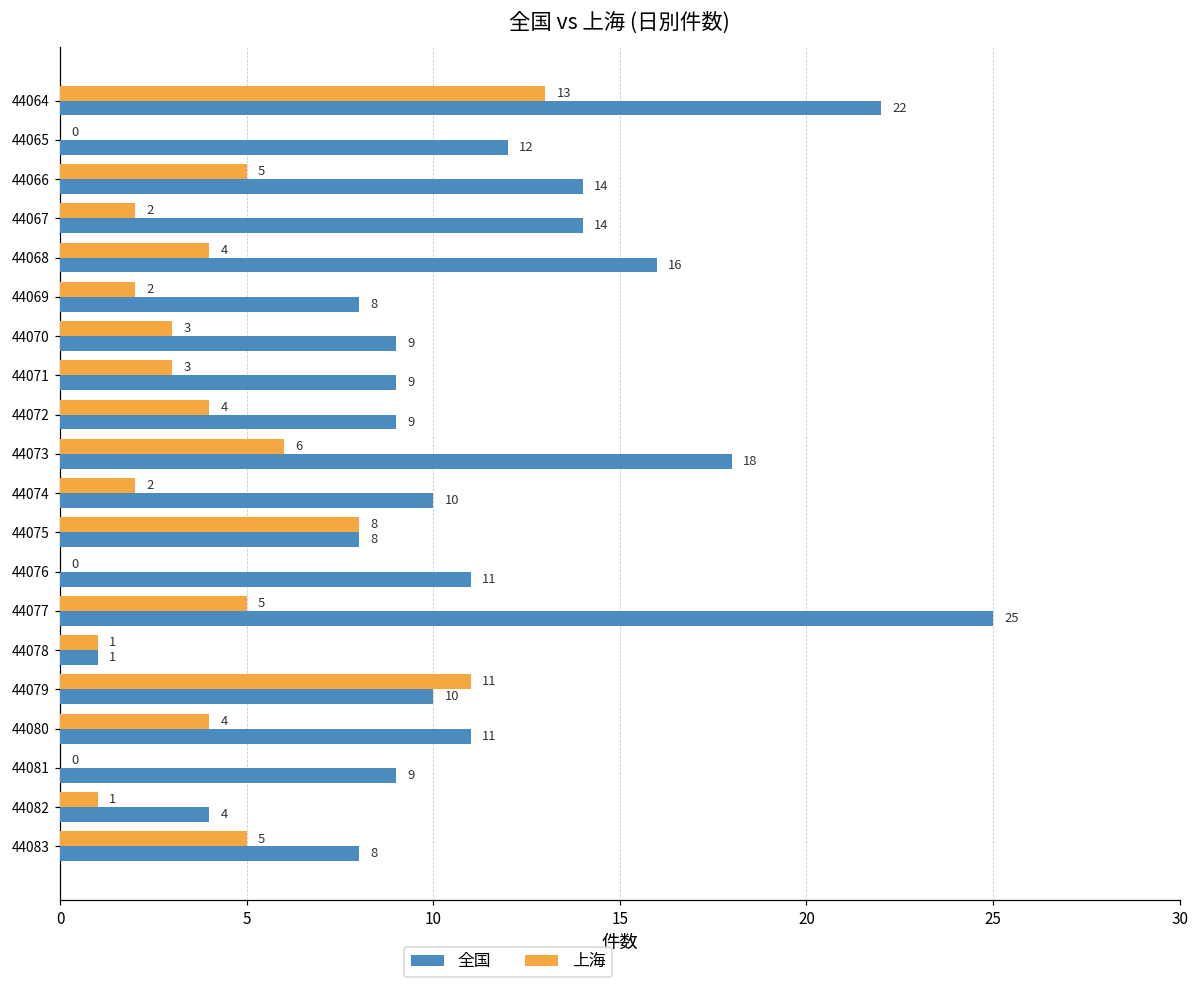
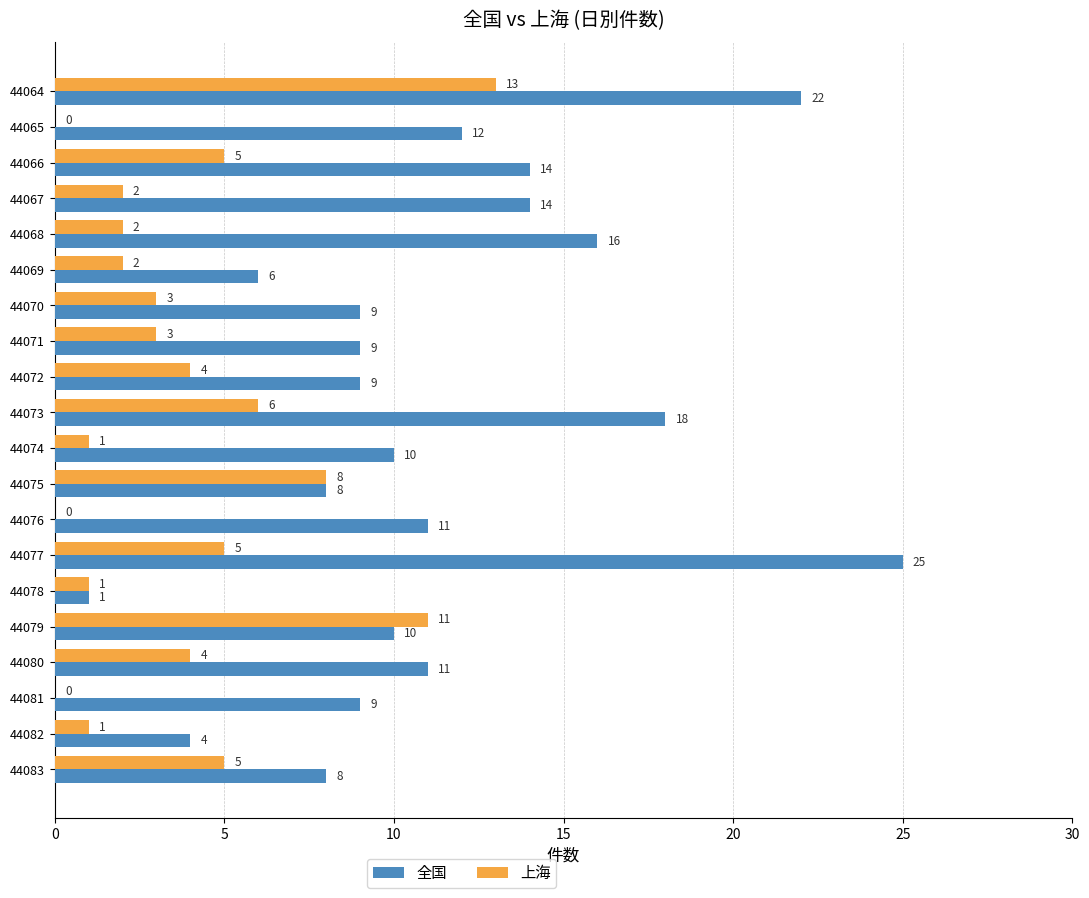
  {
    "全国": {
      "44064": 22,
      "44065": 12,
      "44066": 14,
      "44067": 14,
      "44068": 16,
-     "44069": 8,
+     "44069": 6,
      "44070": 9,
      "44071": 9,
      "44072": 9,
      "44073": 18,
      "44074": 10,
      "44075": 8,
      "44076": 11,
      "44077": 25,
      "44078": 1,
      "44079": 10,
      "44080": 11,
      "44081": 9,
      "44082": 4,
      "44083": 8
    },
    "上海": {
      "44064": 13,
      "44065": 0,
      "44066": 5,
      "44067": 2,
-     "44068": 4,
+     "44068": 2,
      "44069": 2,
      "44070": 3,
      "44071": 3,
      "44072": 4,
      "44073": 6,
-     "44074": 2,
+     "44074": 1,
      "44075": 8,
      "44076": 0,
      "44077": 5,
      "44078": 1,
      "44079": 11,
      "44080": 4,
      "44081": 0,
      "44082": 1,
      "44083": 5
    }
  }
